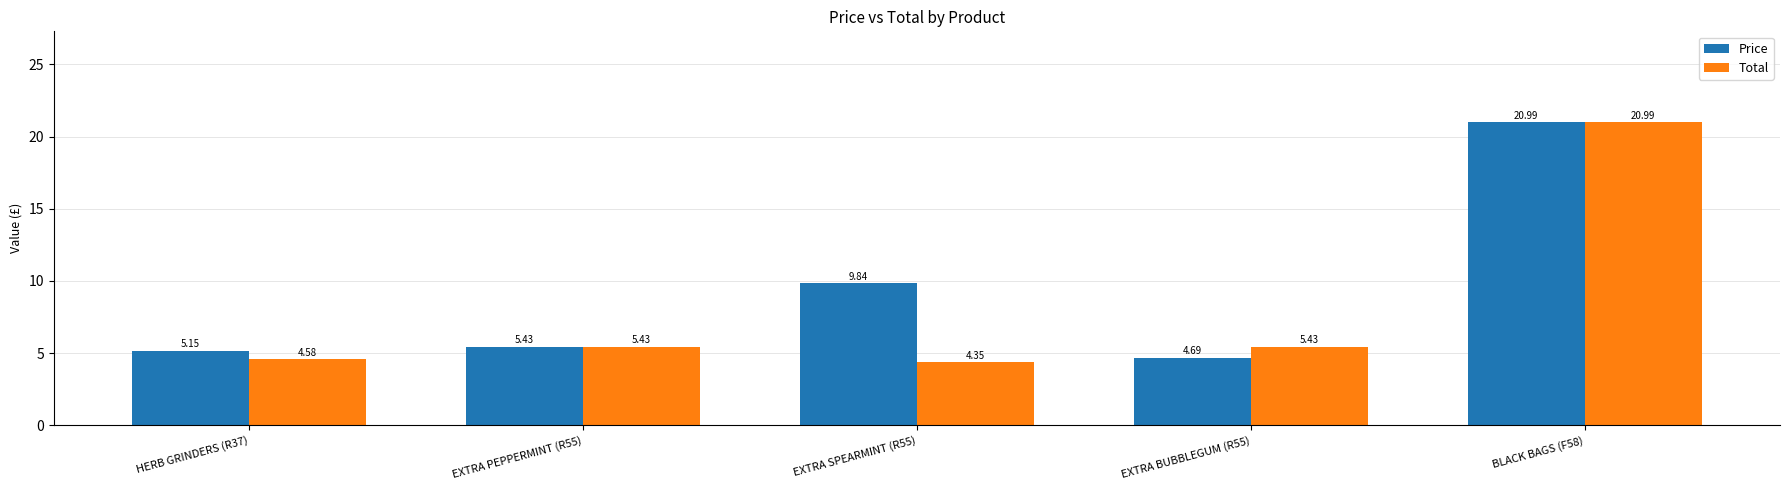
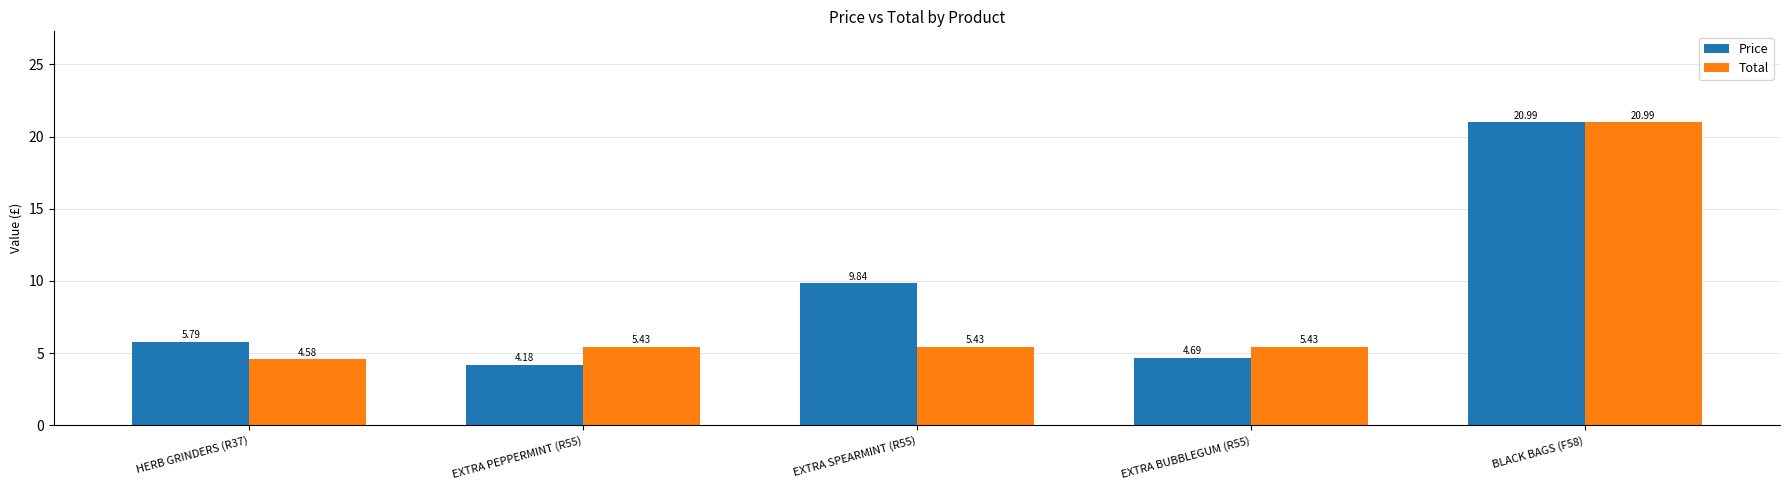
  {
    "Price": {
-     "HERB GRINDERS (R37)": 5.15,
-     "EXTRA PEPPERMINT (R55)": 5.43,
+     "HERB GRINDERS (R37)": 5.79,
+     "EXTRA PEPPERMINT (R55)": 4.18,
      "EXTRA SPEARMINT (R55)": 9.84,
      "EXTRA BUBBLEGUM (R55)": 4.69,
      "BLACK BAGS (F58)": 20.99
    },
    "Total": {
      "HERB GRINDERS (R37)": 4.58,
      "EXTRA PEPPERMINT (R55)": 5.43,
-     "EXTRA SPEARMINT (R55)": 4.35,
+     "EXTRA SPEARMINT (R55)": 5.43,
      "EXTRA BUBBLEGUM (R55)": 5.43,
      "BLACK BAGS (F58)": 20.99
    }
  }
